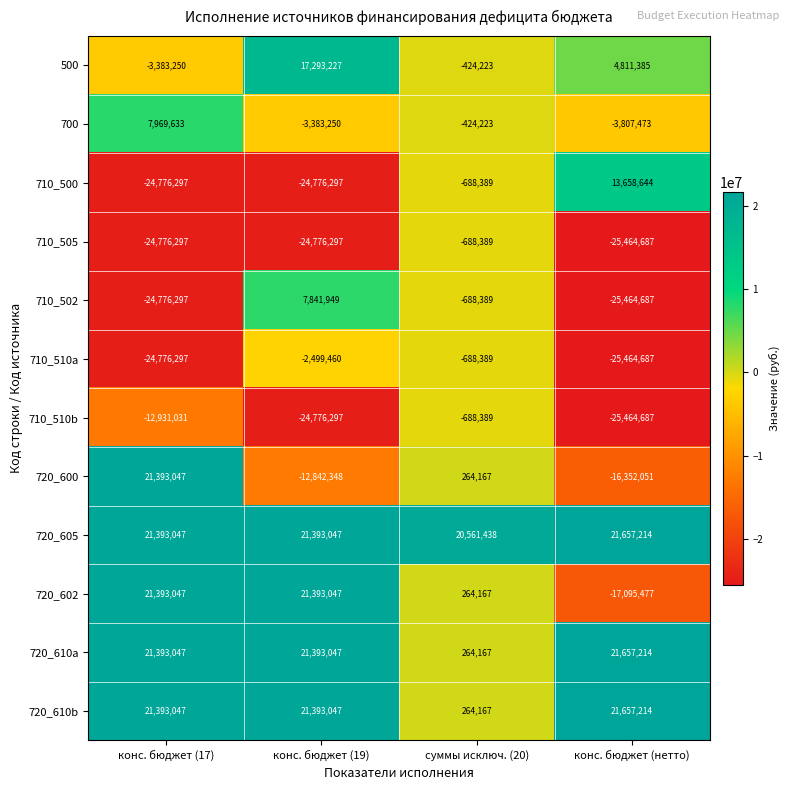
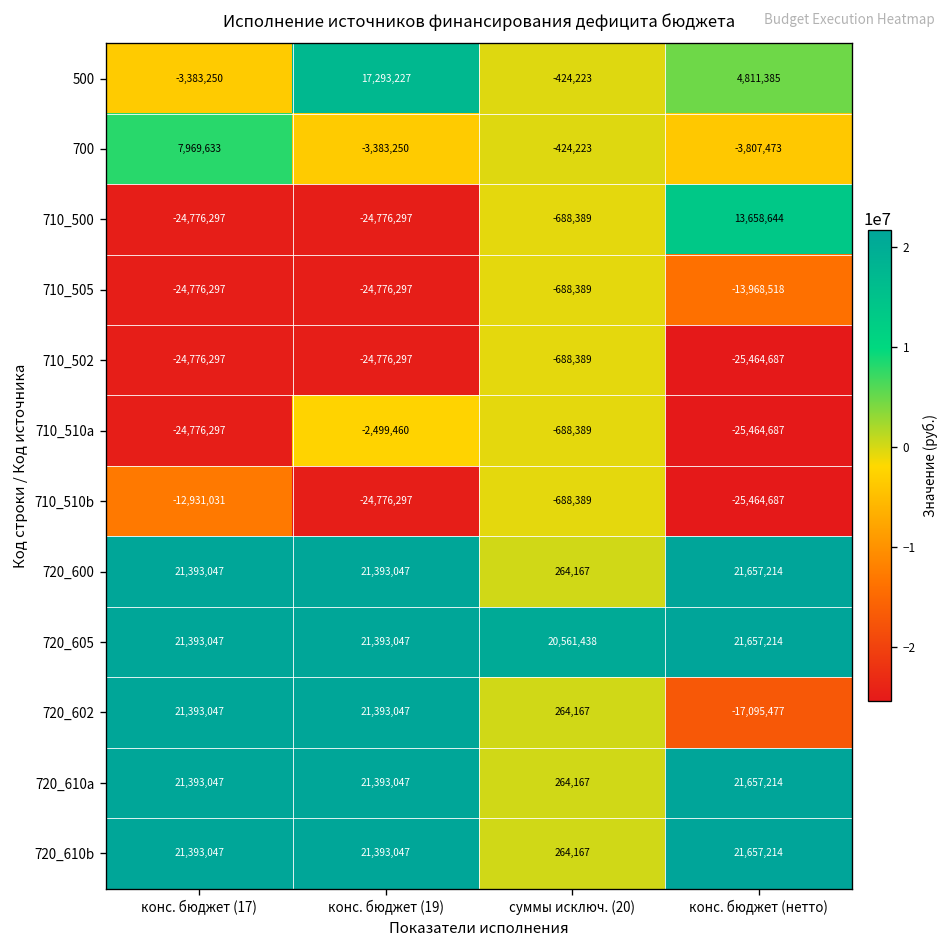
  {
    "500": {
      "конс. бюджет (17)": "-3,383,250",
      "конс. бюджет (19)": "17,293,227",
      "суммы исключ. (20)": "-424,223",
      "конс. бюджет (нетто)": "4,811,385"
    },
    "700": {
      "конс. бюджет (17)": "7,969,633",
      "конс. бюджет (19)": "-3,383,250",
      "суммы исключ. (20)": "-424,223",
      "конс. бюджет (нетто)": "-3,807,473"
    },
    "710_500": {
      "конс. бюджет (17)": "-24,776,297",
      "конс. бюджет (19)": "-24,776,297",
      "суммы исключ. (20)": "-688,389",
      "конс. бюджет (нетто)": "13,658,644"
    },
    "710_505": {
      "конс. бюджет (17)": "-24,776,297",
      "конс. бюджет (19)": "-24,776,297",
      "суммы исключ. (20)": "-688,389",
-     "конс. бюджет (нетто)": "-25,464,687"
+     "конс. бюджет (нетто)": "-13,968,518"
    },
    "710_502": {
      "конс. бюджет (17)": "-24,776,297",
-     "конс. бюджет (19)": "7,841,949",
+     "конс. бюджет (19)": "-24,776,297",
      "суммы исключ. (20)": "-688,389",
      "конс. бюджет (нетто)": "-25,464,687"
    },
    "710_510a": {
      "конс. бюджет (17)": "-24,776,297",
      "конс. бюджет (19)": "-2,499,460",
      "суммы исключ. (20)": "-688,389",
      "конс. бюджет (нетто)": "-25,464,687"
    },
    "710_510b": {
      "конс. бюджет (17)": "-12,931,031",
      "конс. бюджет (19)": "-24,776,297",
      "суммы исключ. (20)": "-688,389",
      "конс. бюджет (нетто)": "-25,464,687"
    },
    "720_600": {
      "конс. бюджет (17)": "21,393,047",
-     "конс. бюджет (19)": "-12,842,348",
+     "конс. бюджет (19)": "21,393,047",
      "суммы исключ. (20)": "264,167",
-     "конс. бюджет (нетто)": "-16,352,051"
+     "конс. бюджет (нетто)": "21,657,214"
    },
    "720_605": {
      "конс. бюджет (17)": "21,393,047",
      "конс. бюджет (19)": "21,393,047",
      "суммы исключ. (20)": "20,561,438",
      "конс. бюджет (нетто)": "21,657,214"
    },
    "720_602": {
      "конс. бюджет (17)": "21,393,047",
      "конс. бюджет (19)": "21,393,047",
      "суммы исключ. (20)": "264,167",
      "конс. бюджет (нетто)": "-17,095,477"
    },
    "720_610a": {
      "конс. бюджет (17)": "21,393,047",
      "конс. бюджет (19)": "21,393,047",
      "суммы исключ. (20)": "264,167",
      "конс. бюджет (нетто)": "21,657,214"
    },
    "720_610b": {
      "конс. бюджет (17)": "21,393,047",
      "конс. бюджет (19)": "21,393,047",
      "суммы исключ. (20)": "264,167",
      "конс. бюджет (нетто)": "21,657,214"
    }
  }
